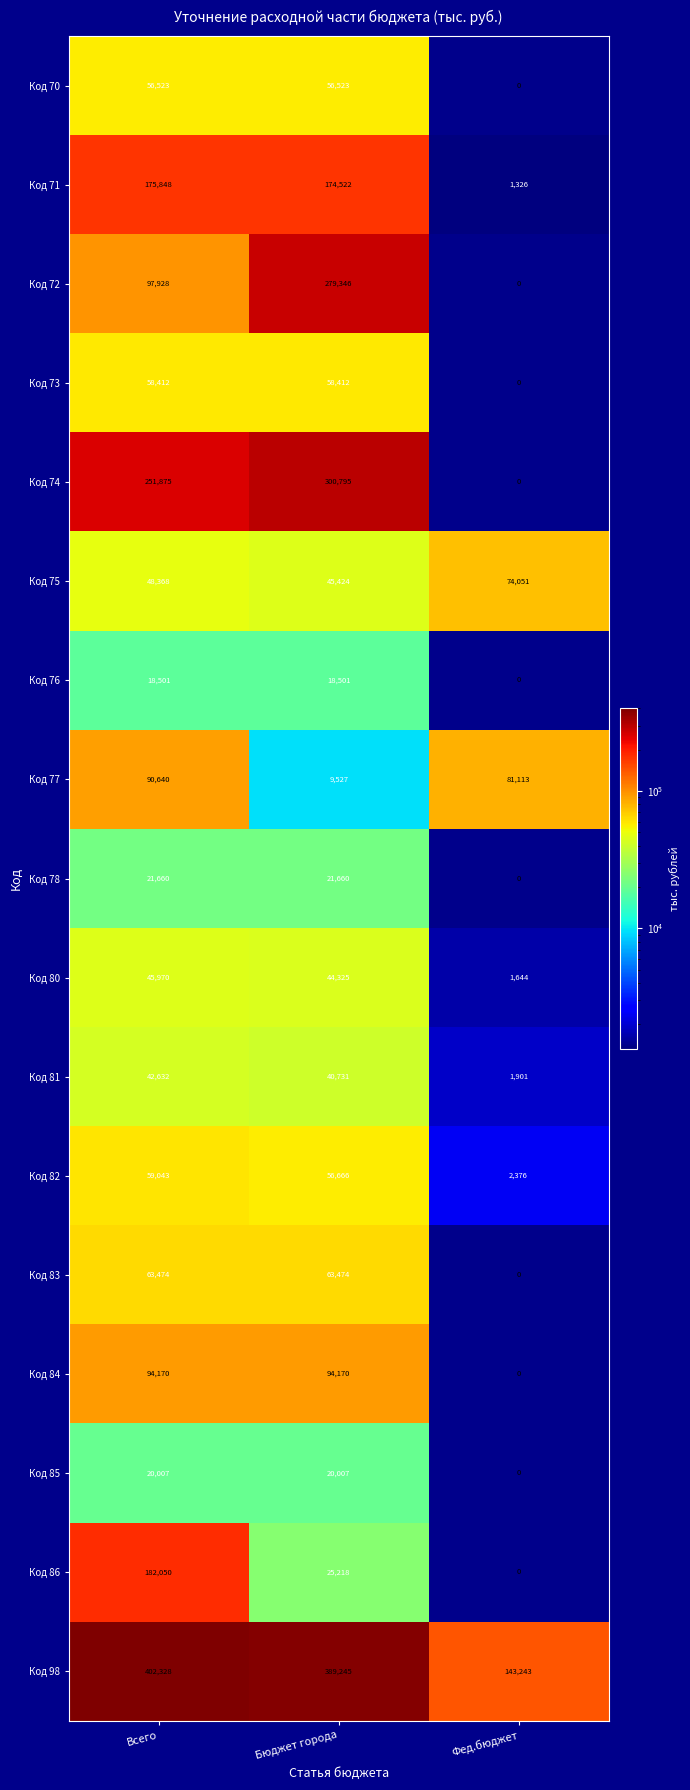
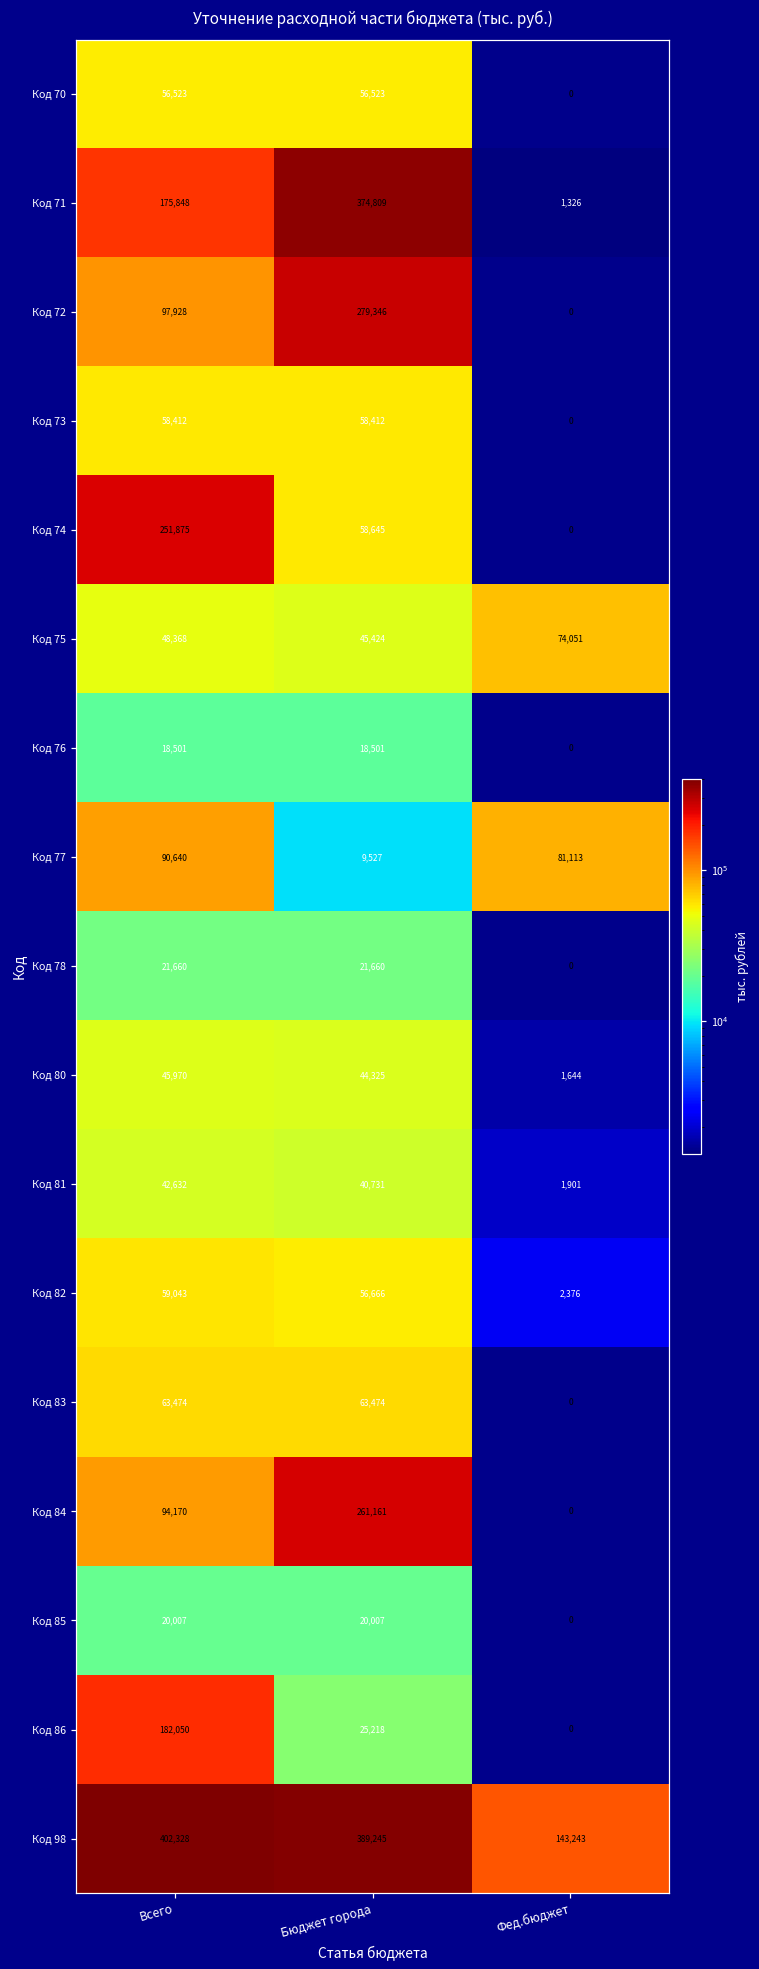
  {
    "Код 70": {
      "Всего": "56,523",
      "Бюджет города": "56,523",
      "Фед.бюджет": "0"
    },
    "Код 71": {
      "Всего": "175,848",
-     "Бюджет города": "174,522",
+     "Бюджет города": "374,809",
      "Фед.бюджет": "1,326"
    },
    "Код 72": {
      "Всего": "97,928",
      "Бюджет города": "279,346",
      "Фед.бюджет": "0"
    },
    "Код 73": {
      "Всего": "58,412",
      "Бюджет города": "58,412",
      "Фед.бюджет": "0"
    },
    "Код 74": {
      "Всего": "251,875",
-     "Бюджет города": "300,795",
+     "Бюджет города": "58,645",
      "Фед.бюджет": "0"
    },
    "Код 75": {
      "Всего": "48,368",
      "Бюджет города": "45,424",
      "Фед.бюджет": "74,051"
    },
    "Код 76": {
      "Всего": "18,501",
      "Бюджет города": "18,501",
      "Фед.бюджет": "0"
    },
    "Код 77": {
      "Всего": "90,640",
      "Бюджет города": "9,527",
      "Фед.бюджет": "81,113"
    },
    "Код 78": {
      "Всего": "21,660",
      "Бюджет города": "21,660",
      "Фед.бюджет": "0"
    },
    "Код 80": {
      "Всего": "45,970",
      "Бюджет города": "44,325",
      "Фед.бюджет": "1,644"
    },
    "Код 81": {
      "Всего": "42,632",
      "Бюджет города": "40,731",
      "Фед.бюджет": "1,901"
    },
    "Код 82": {
      "Всего": "59,043",
      "Бюджет города": "56,666",
      "Фед.бюджет": "2,376"
    },
    "Код 83": {
      "Всего": "63,474",
      "Бюджет города": "63,474",
      "Фед.бюджет": "0"
    },
    "Код 84": {
      "Всего": "94,170",
-     "Бюджет города": "94,170",
+     "Бюджет города": "261,161",
      "Фед.бюджет": "0"
    },
    "Код 85": {
      "Всего": "20,007",
      "Бюджет города": "20,007",
      "Фед.бюджет": "0"
    },
    "Код 86": {
      "Всего": "182,050",
      "Бюджет города": "25,218",
      "Фед.бюджет": "0"
    },
    "Код 98": {
      "Всего": "402,328",
      "Бюджет города": "389,245",
      "Фед.бюджет": "143,243"
    }
  }
